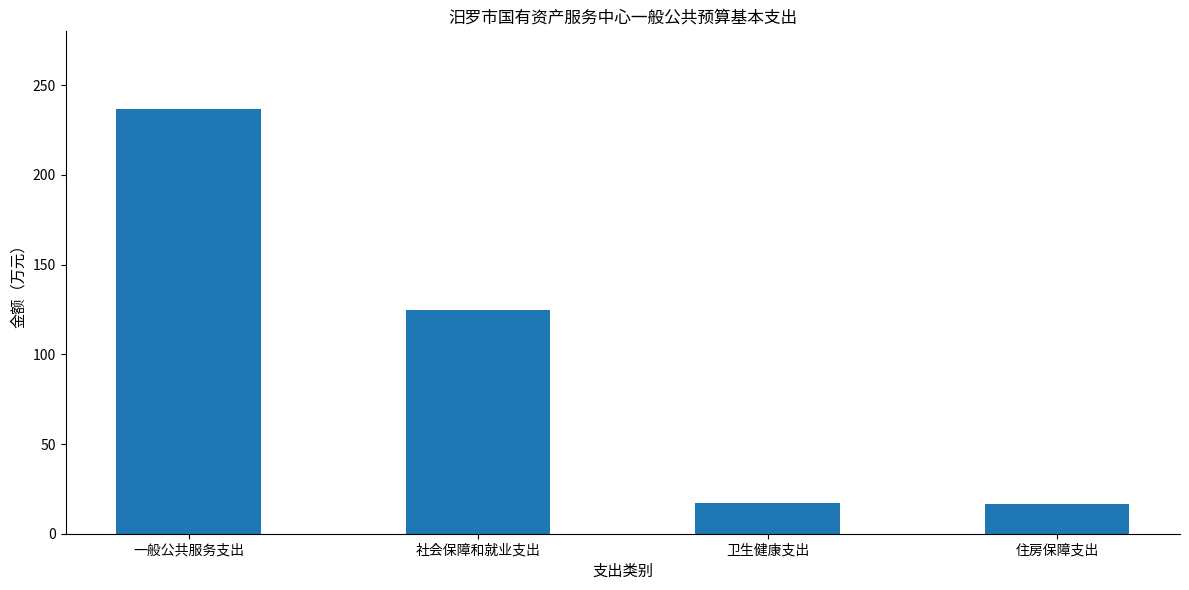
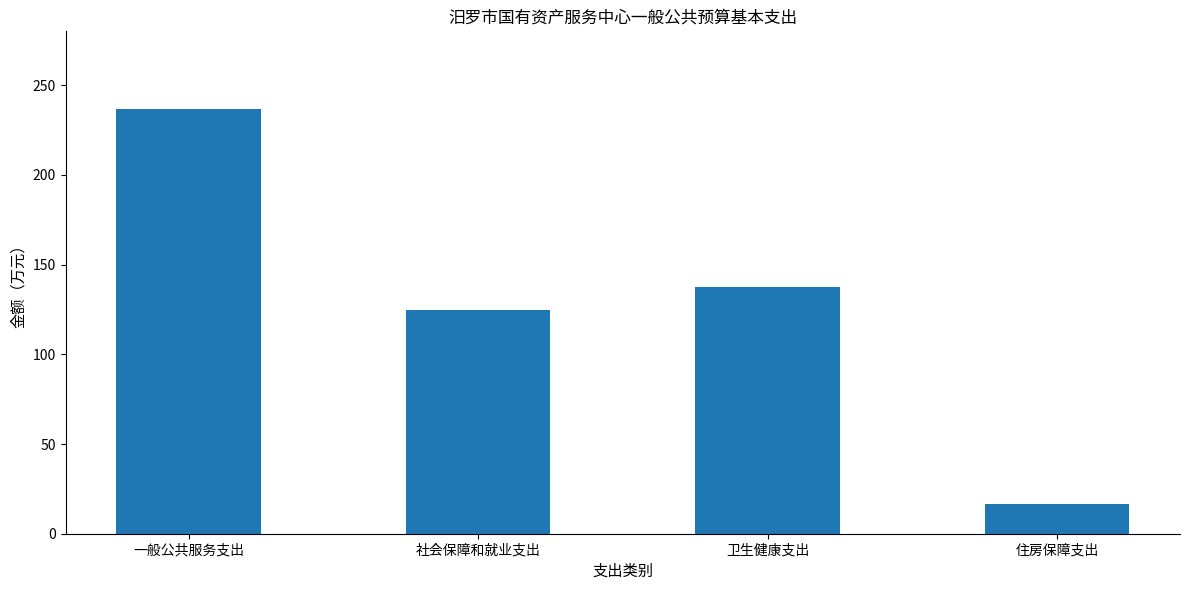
  {
    "一般公共服务支出": 237,
    "社会保障和就业支出": 125,
-   "卫生健康支出": 17,
+   "卫生健康支出": 137,
    "住房保障支出": 16
  }
